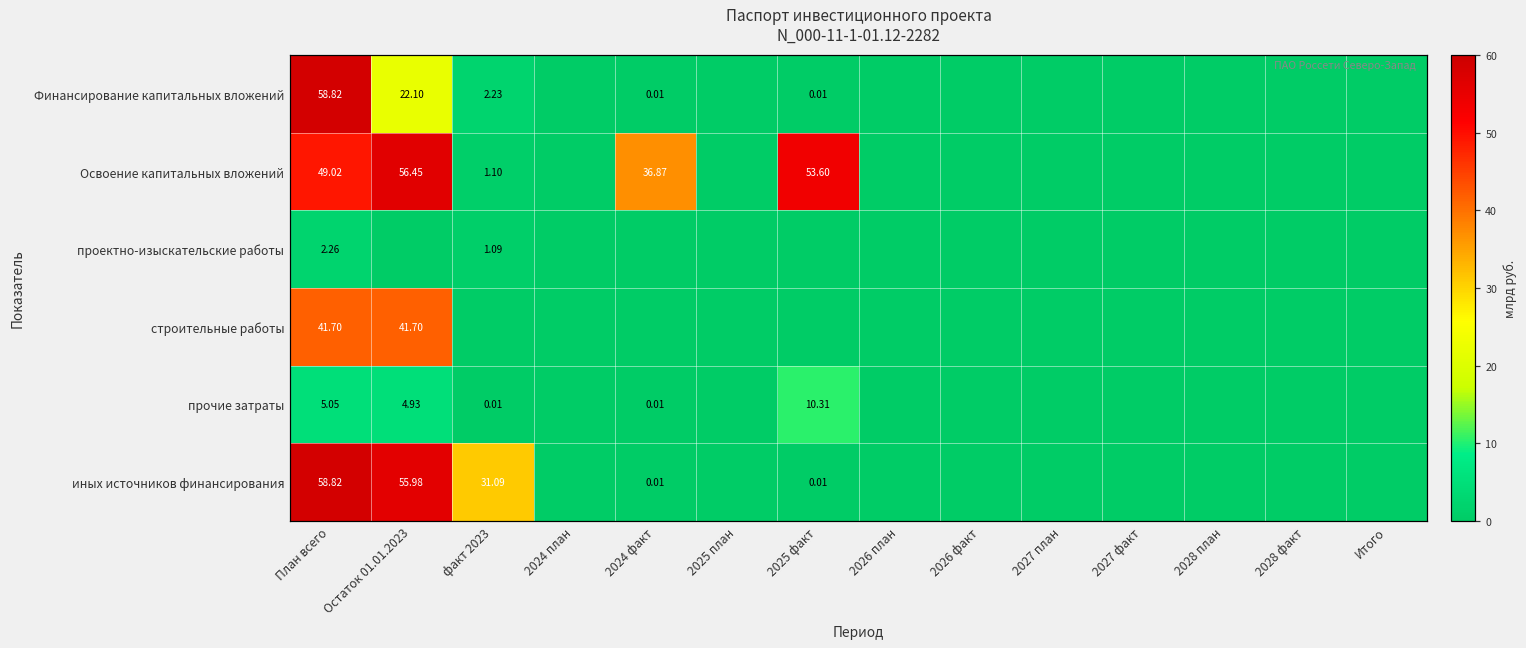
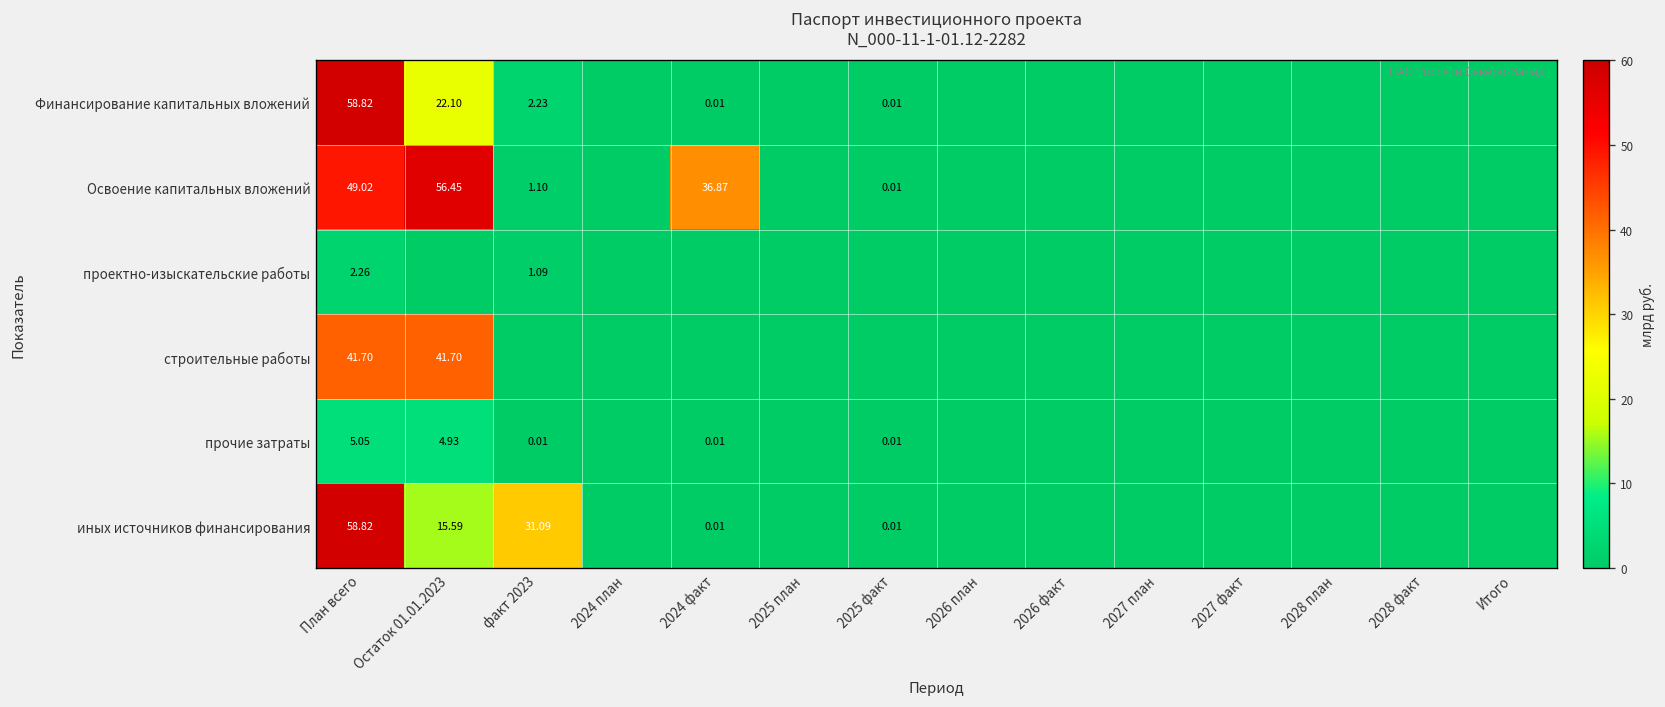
  {
    "Финансирование капитальных вложений": {
      "План всего": 58.82,
      "Остаток 01.01.2023": 22.10,
      "факт 2023": 2.23,
      "2024 факт": 0.01,
      "2025 факт": 0.01
    },
    "Освоение капитальных вложений": {
      "План всего": 49.02,
      "Остаток 01.01.2023": 56.45,
      "факт 2023": 1.10,
      "2024 факт": 36.87,
-     "2025 факт": 53.60
+     "2025 факт": 0.01
    },
    "проектно-изыскательские работы": {
      "План всего": 2.26,
      "факт 2023": 1.09
    },
    "строительные работы": {
      "План всего": 41.70,
      "Остаток 01.01.2023": 41.70
    },
    "прочие затраты": {
      "План всего": 5.05,
      "Остаток 01.01.2023": 4.93,
      "факт 2023": 0.01,
      "2024 факт": 0.01,
-     "2025 факт": 10.31
+     "2025 факт": 0.01
    },
    "иных источников финансирования": {
      "План всего": 58.82,
-     "Остаток 01.01.2023": 55.98,
+     "Остаток 01.01.2023": 15.59,
      "факт 2023": 31.09,
      "2024 факт": 0.01,
      "2025 факт": 0.01
    }
  }
